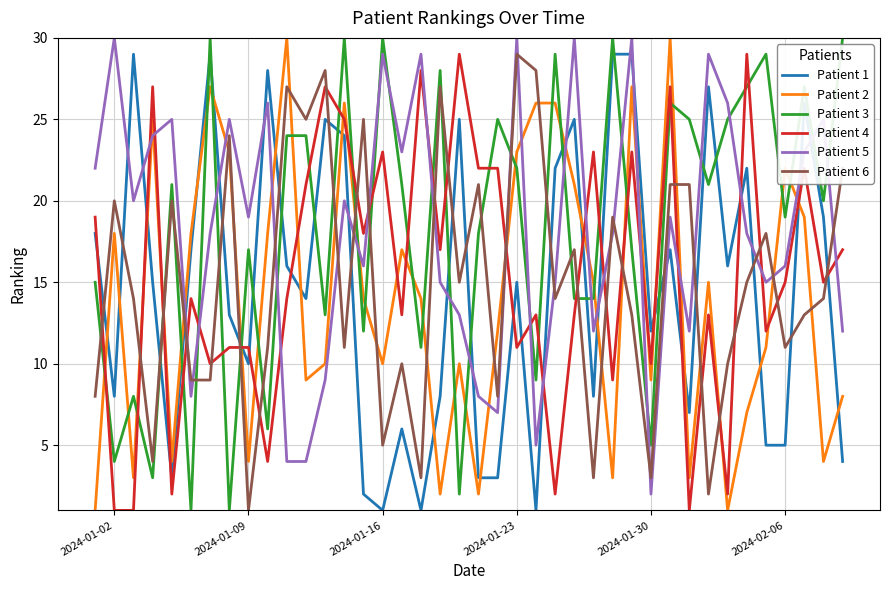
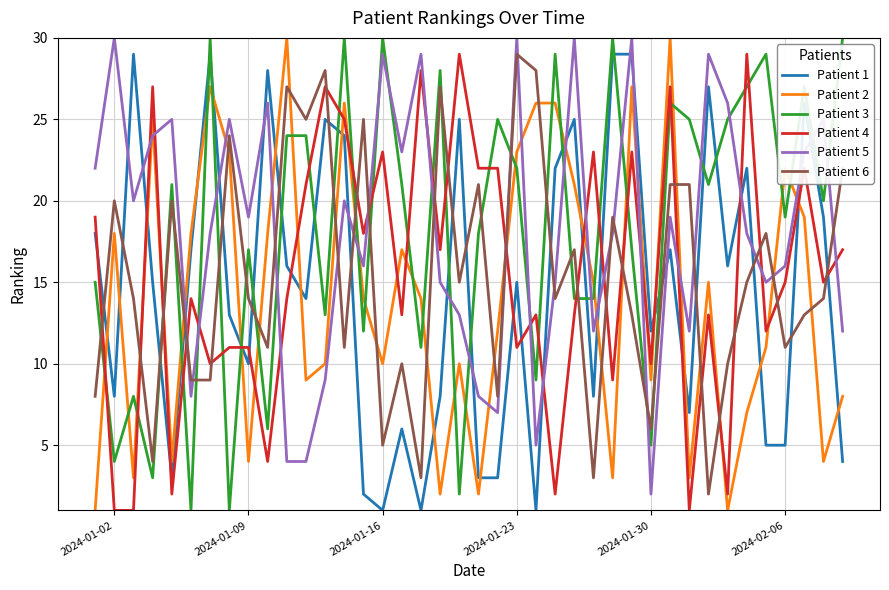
  {
    "Patient 1": {
      "2024-01-02": 8,
      "2024-01-09": 10,
      "2024-01-16": 1,
      "2024-01-23": 15,
      "2024-01-30": 12,
      "2024-02-06": 5
    },
    "Patient 2": {
      "2024-01-02": 18,
      "2024-01-09": 4,
      "2024-01-16": 10,
      "2024-01-23": 23,
      "2024-01-30": 9
    },
    "Patient 3": {
      "2024-01-02": 4,
      "2024-01-09": 17,
      "2024-01-16": 30,
      "2024-01-23": 22,
      "2024-01-30": 5,
      "2024-02-06": 19
    },
    "Patient 4": {
      "2024-01-02": 1,
      "2024-01-09": 11,
      "2024-01-16": 23,
      "2024-01-23": 11,
      "2024-01-30": 10,
      "2024-02-06": 15
    },
    "Patient 5": {
      "2024-01-02": 30,
      "2024-01-09": 19,
      "2024-01-16": 29,
      "2024-01-23": 30,
      "2024-01-30": 2,
      "2024-02-06": 16
    },
    "Patient 6": {
      "2024-01-02": 20,
-     "2024-01-09": 1,
+     "2024-01-09": 14,
      "2024-01-16": 5,
      "2024-01-23": 29,
-     "2024-01-30": 3,
+     "2024-01-30": 6,
      "2024-02-06": 11
    }
  }
